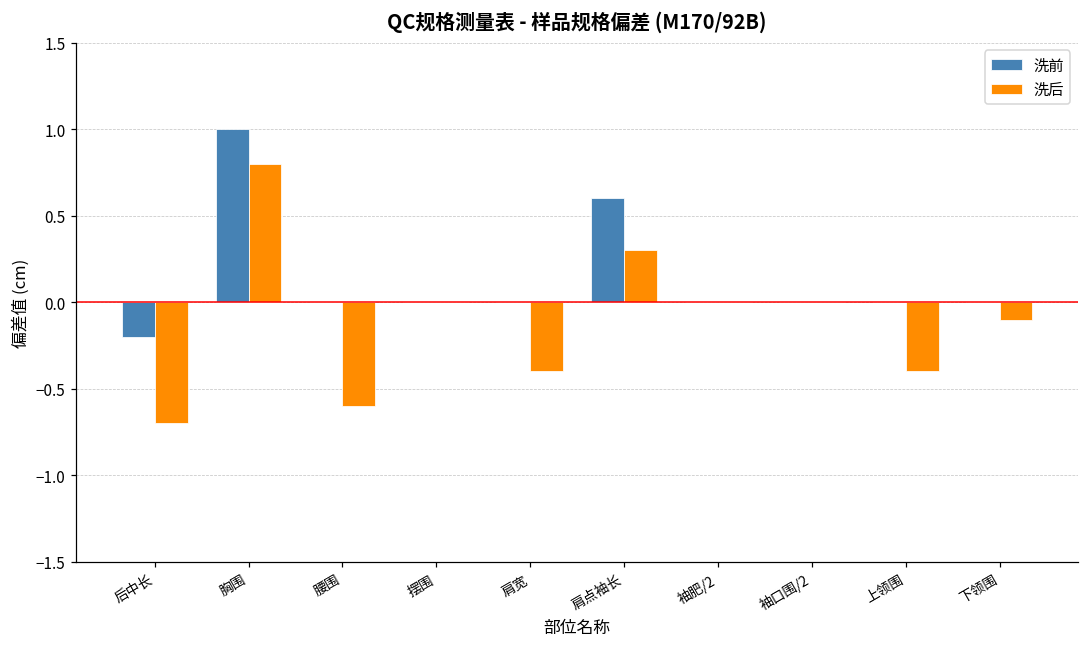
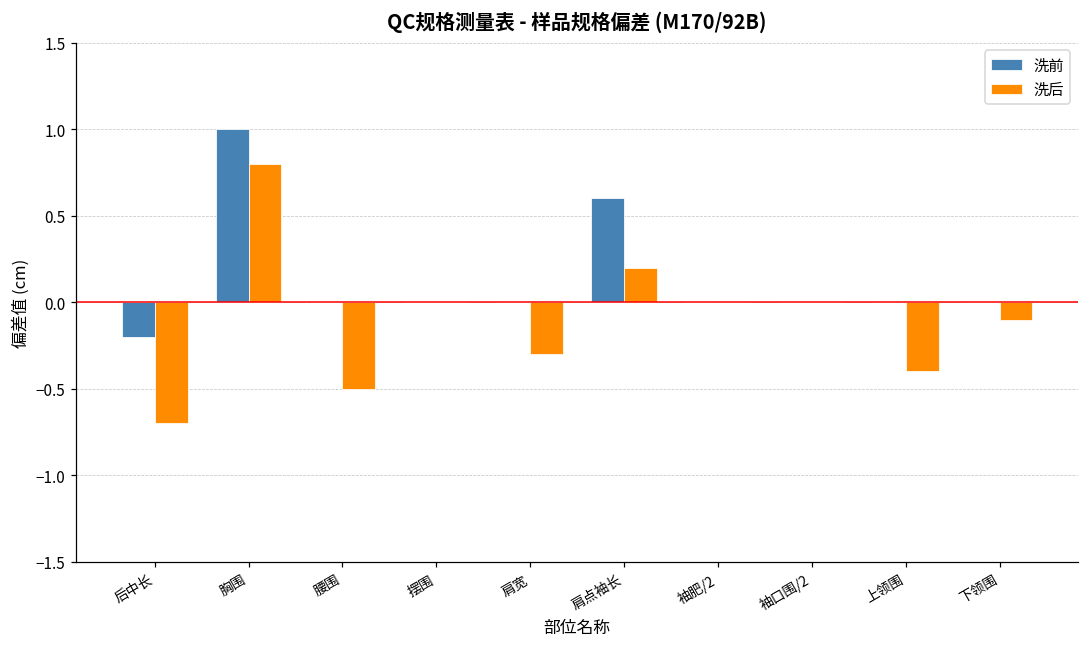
  {
    "洗前": {
      "后中长": -0.2,
      "胸围": 1.0,
      "腰围": 0.0,
      "摆围": 0.0,
      "肩宽": 0.0,
      "肩点袖长": 0.6,
      "袖肥/2": 0.0,
      "袖口围/2": 0.0,
      "上领围": 0.0,
      "下领围": 0.0
    },
    "洗后": {
      "后中长": -0.7,
      "胸围": 0.8,
-     "腰围": -0.6,
+     "腰围": -0.5,
      "摆围": 0.0,
-     "肩宽": -0.4,
-     "肩点袖长": 0.3,
+     "肩宽": -0.3,
+     "肩点袖长": 0.2,
      "袖肥/2": 0.0,
      "袖口围/2": 0.0,
      "上领围": -0.4,
      "下领围": -0.1
    }
  }
